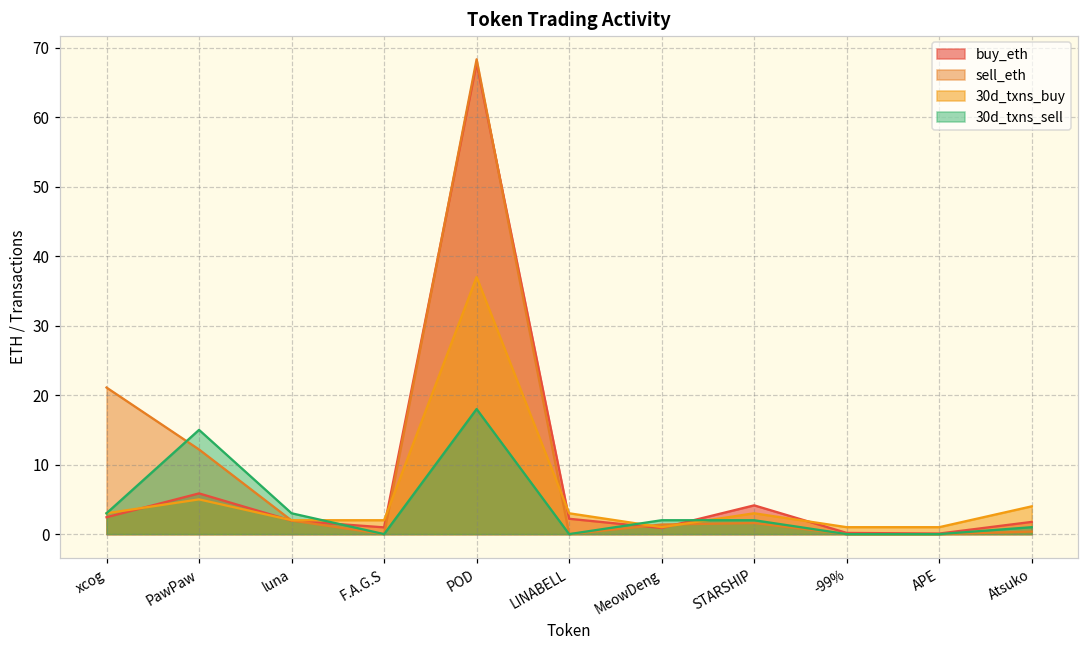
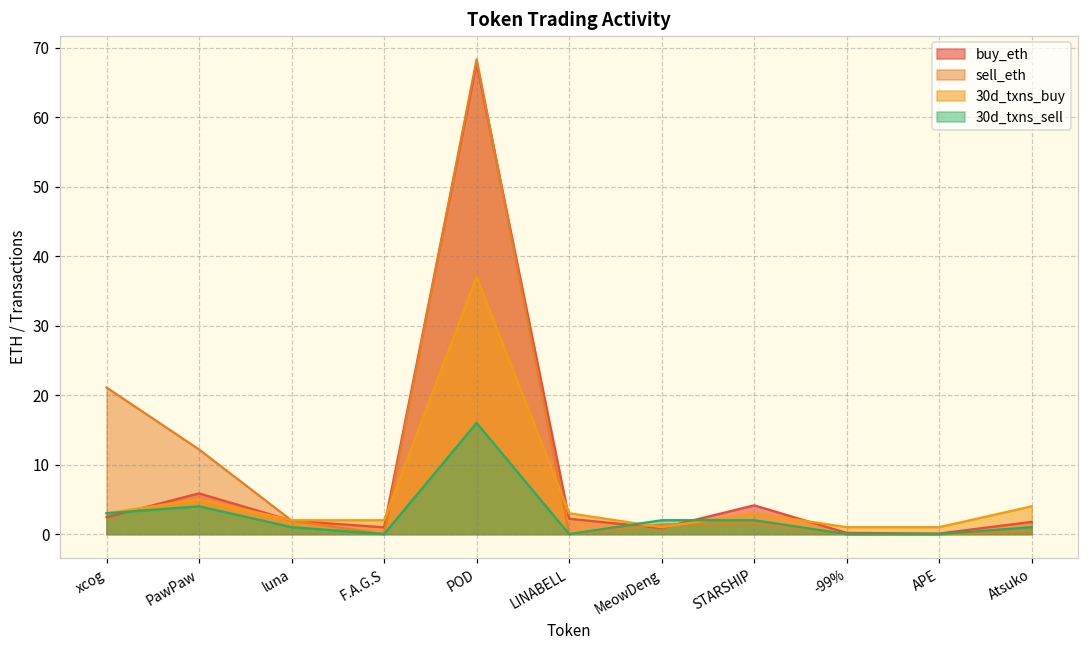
  {
    "30d_txns_sell": {
-     "PawPaw": 15,
-     "luna": 3,
-     "POD": 18,
+     "PawPaw": 4,
+     "luna": 1,
+     "POD": 16,
      "MeowDeng": 2,
      "STARSHIP": 2,
      "Atsuko": 1
    }
  }
